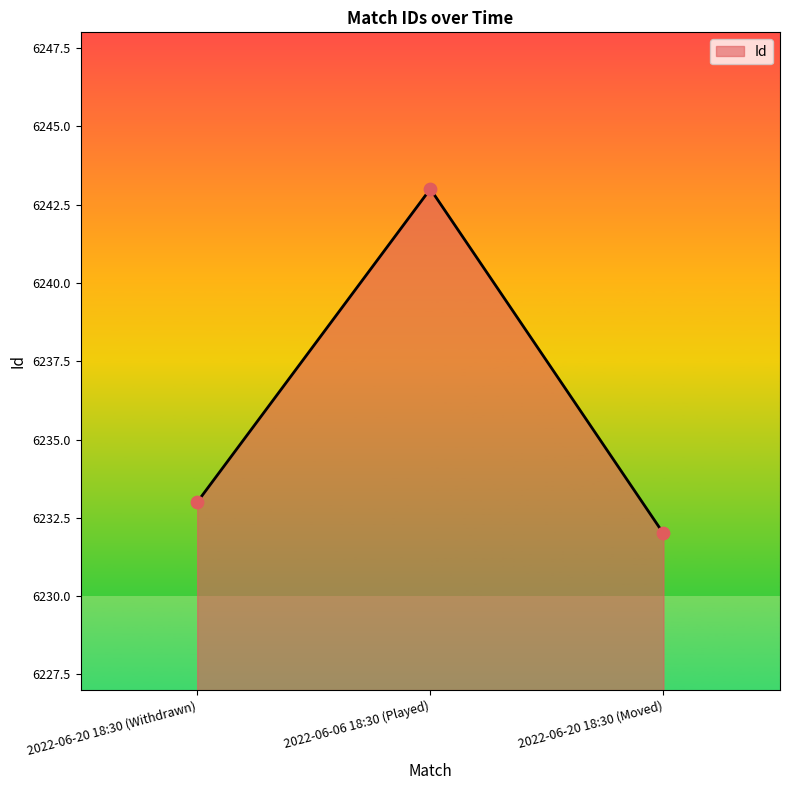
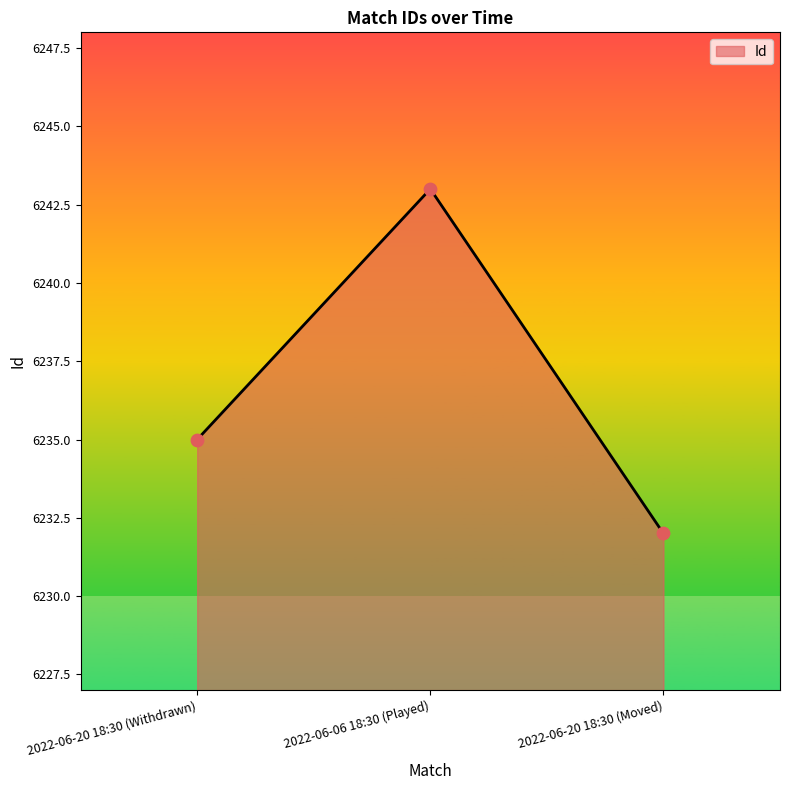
  {
-   "2022-06-20 18:30 (Withdrawn)": 6233,
+   "2022-06-20 18:30 (Withdrawn)": 6235,
    "2022-06-06 18:30 (Played)": 6243,
    "2022-06-20 18:30 (Moved)": 6232
  }
